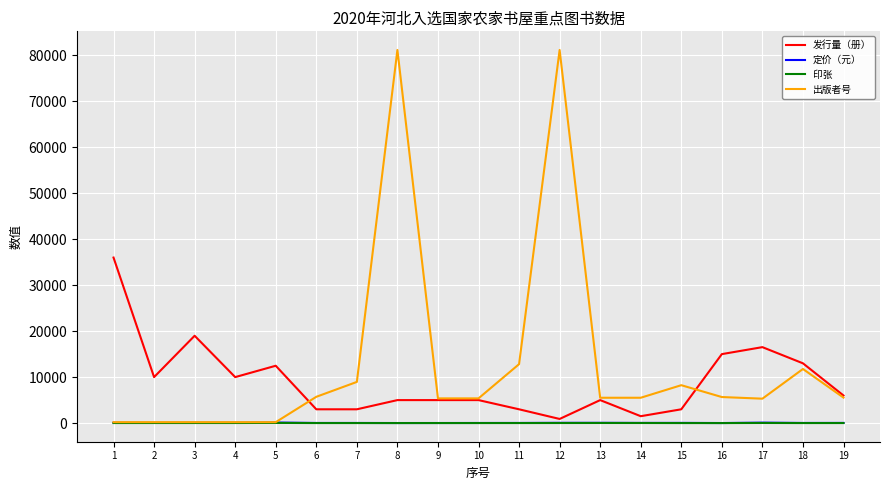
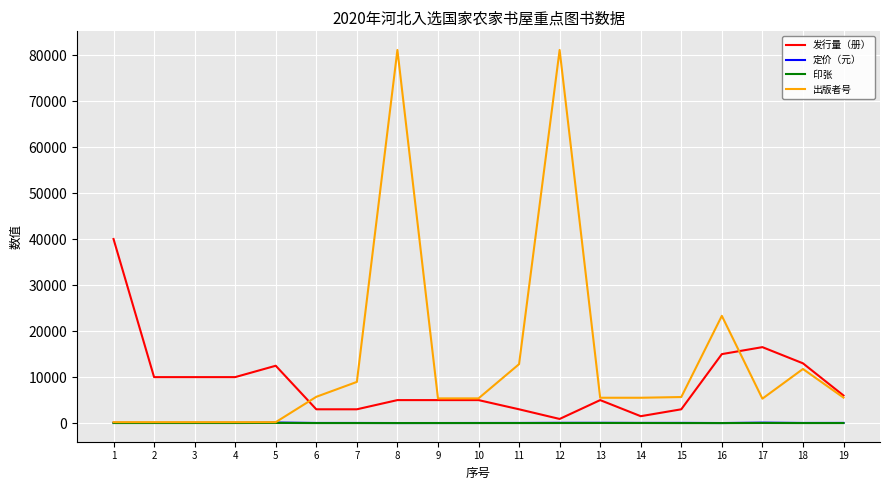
  {
    "发行量（册）": {
-     "1": 36000,
+     "1": 40000,
      "2": 10000,
-     "3": 19000,
+     "3": 10000,
      "4": 10000,
      "5": 12000,
      "6": 3000,
      "7": 3000,
      "8": 5000,
      "11": 3000,
      "12": 1000,
      "14": 2000,
      "15": 3000,
      "16": 15000,
      "17": 17000,
      "18": 13000
    },
    "出版者号": {
      "6": 6000,
      "7": 9000,
      "8": 81000,
      "11": 13000,
      "12": 81000,
      "14": 6000,
-     "15": 8000,
-     "16": 6000,
+     "15": 6000,
+     "16": 23000,
      "17": 5000,
      "18": 12000
    }
  }
